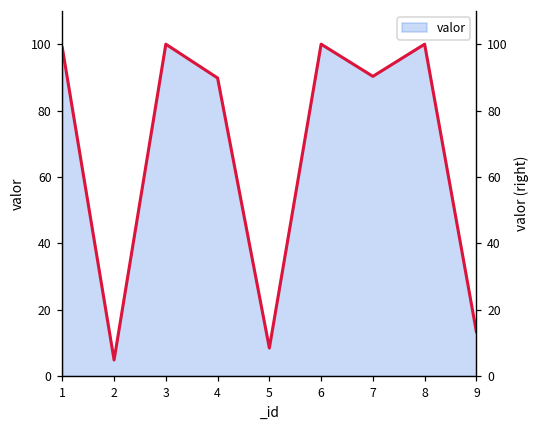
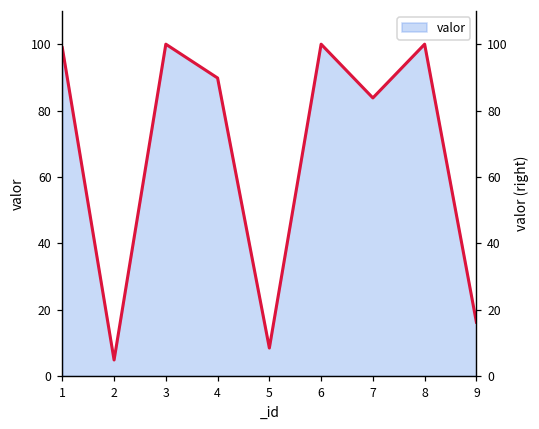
  {
    "1": 99,
    "2": 5,
    "3": 100,
    "4": 90,
    "5": 8,
    "6": 100,
-   "7": 90,
+   "7": 84,
    "8": 100,
-   "9": 13
+   "9": 16
  }
